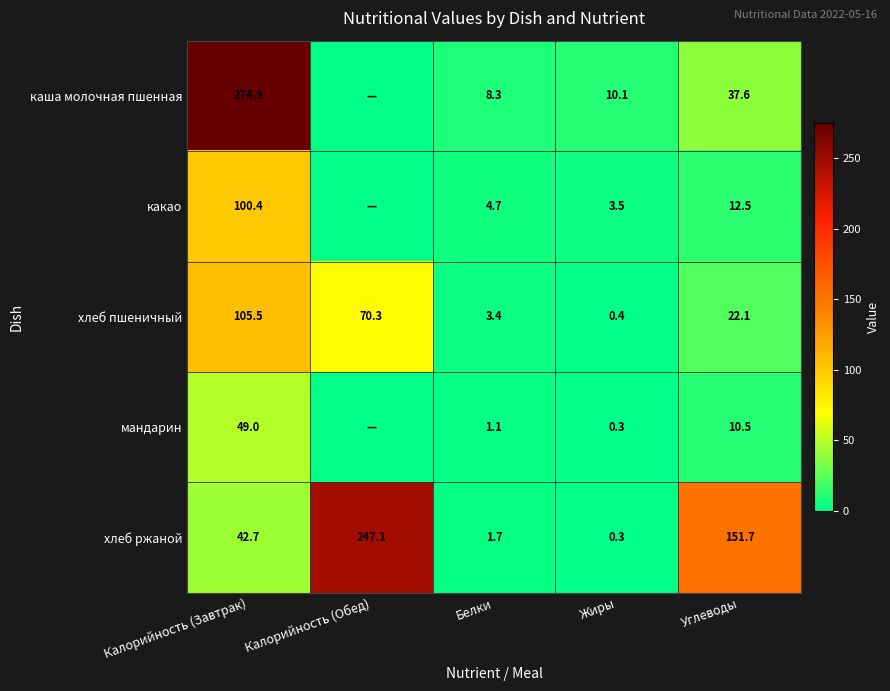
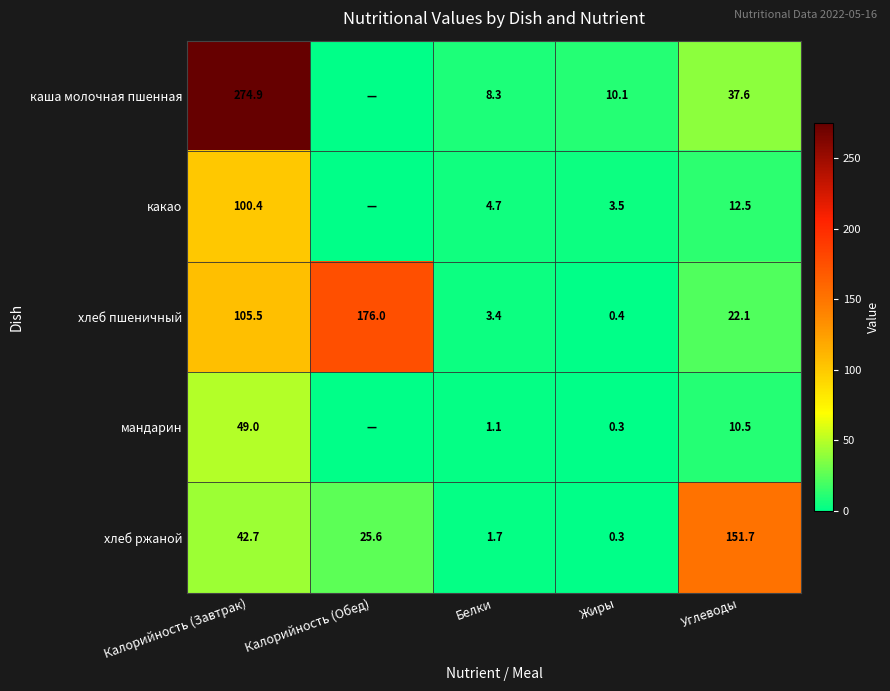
  {
    "каша молочная пшенная": {
      "Калорийность (Завтрак)": 274.9,
      "Белки": 8.3,
      "Жиры": 10.1,
      "Углеводы": 37.6
    },
    "какао": {
      "Калорийность (Завтрак)": 100.4,
      "Белки": 4.7,
      "Жиры": 3.5,
      "Углеводы": 12.5
    },
    "хлеб пшеничный": {
      "Калорийность (Завтрак)": 105.5,
-     "Калорийность (Обед)": 70.3,
+     "Калорийность (Обед)": 176.0,
      "Белки": 3.4,
      "Жиры": 0.4,
      "Углеводы": 22.1
    },
    "мандарин": {
      "Калорийность (Завтрак)": 49.0,
      "Белки": 1.1,
      "Жиры": 0.3,
      "Углеводы": 10.5
    },
    "хлеб ржаной": {
      "Калорийность (Завтрак)": 42.7,
-     "Калорийность (Обед)": 247.1,
+     "Калорийность (Обед)": 25.6,
      "Белки": 1.7,
      "Жиры": 0.3,
      "Углеводы": 151.7
    }
  }
